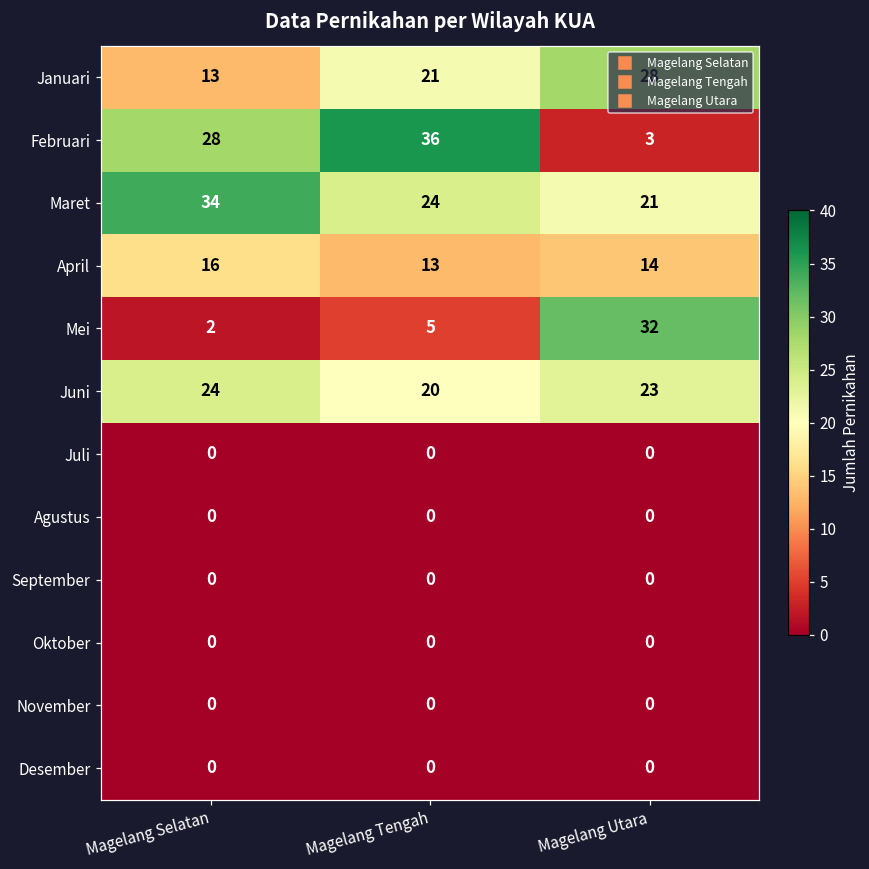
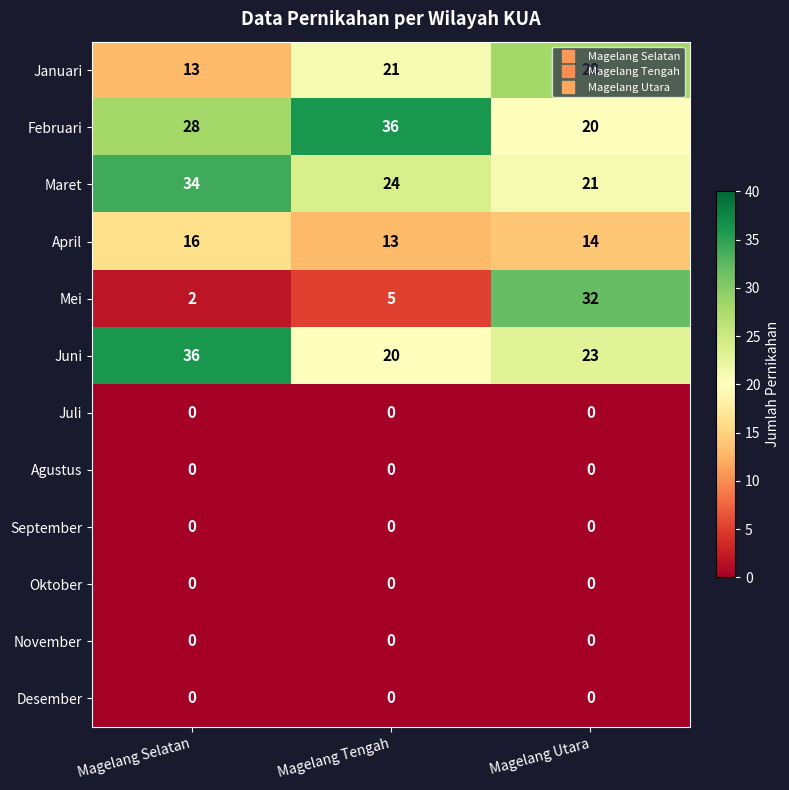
  {
    "Januari": {
      "Magelang Selatan": 13,
      "Magelang Tengah": 21
    },
    "Februari": {
      "Magelang Selatan": 28,
      "Magelang Tengah": 36,
-     "Magelang Utara": 3
+     "Magelang Utara": 20
    },
    "Maret": {
      "Magelang Selatan": 34,
      "Magelang Tengah": 24,
      "Magelang Utara": 21
    },
    "April": {
      "Magelang Selatan": 16,
      "Magelang Tengah": 13,
      "Magelang Utara": 14
    },
    "Mei": {
      "Magelang Selatan": 2,
      "Magelang Tengah": 5,
      "Magelang Utara": 32
    },
    "Juni": {
-     "Magelang Selatan": 24,
+     "Magelang Selatan": 36,
      "Magelang Tengah": 20,
      "Magelang Utara": 23
    },
    "Juli": {
      "Magelang Selatan": 0,
      "Magelang Tengah": 0,
      "Magelang Utara": 0
    },
    "Agustus": {
      "Magelang Selatan": 0,
      "Magelang Tengah": 0,
      "Magelang Utara": 0
    },
    "September": {
      "Magelang Selatan": 0,
      "Magelang Tengah": 0,
      "Magelang Utara": 0
    },
    "Oktober": {
      "Magelang Selatan": 0,
      "Magelang Tengah": 0,
      "Magelang Utara": 0
    },
    "November": {
      "Magelang Selatan": 0,
      "Magelang Tengah": 0,
      "Magelang Utara": 0
    },
    "Desember": {
      "Magelang Selatan": 0,
      "Magelang Tengah": 0,
      "Magelang Utara": 0
    }
  }
